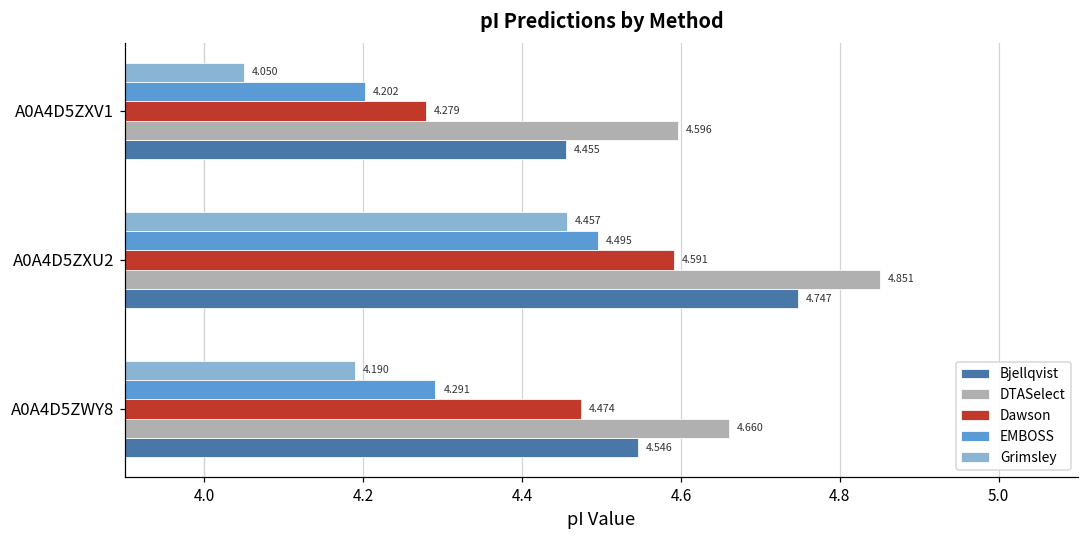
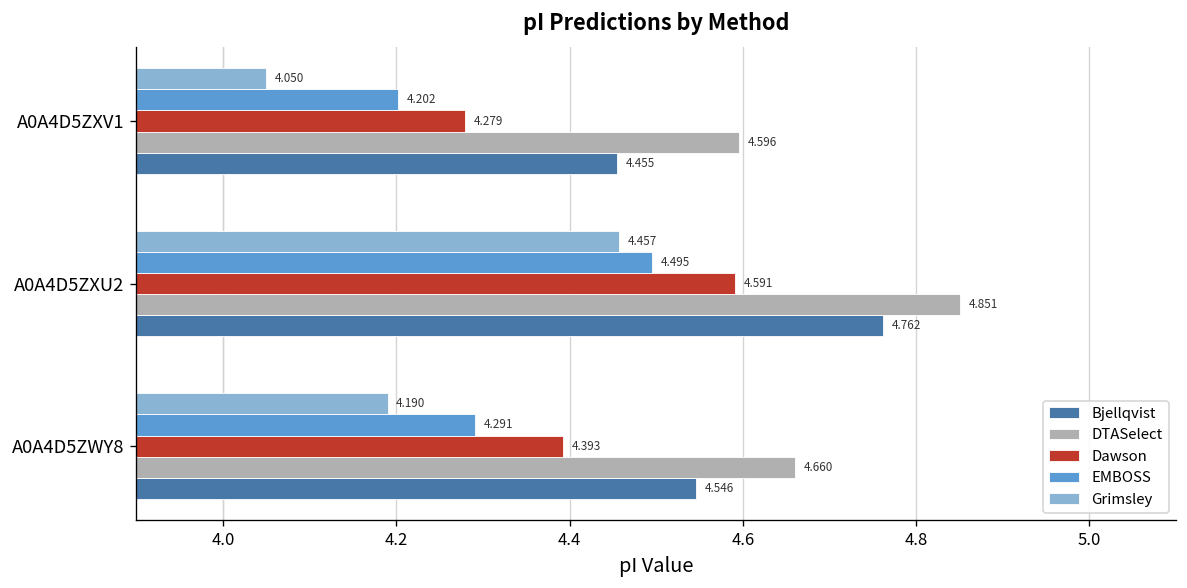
  {
    "Bjellqvist": {
      "A0A4D5ZXV1": 4.455,
-     "A0A4D5ZXU2": 4.747,
+     "A0A4D5ZXU2": 4.762,
      "A0A4D5ZWY8": 4.546
    },
    "Dawson": {
      "A0A4D5ZXV1": 4.279,
      "A0A4D5ZXU2": 4.591,
-     "A0A4D5ZWY8": 4.474
+     "A0A4D5ZWY8": 4.393
    }
  }
